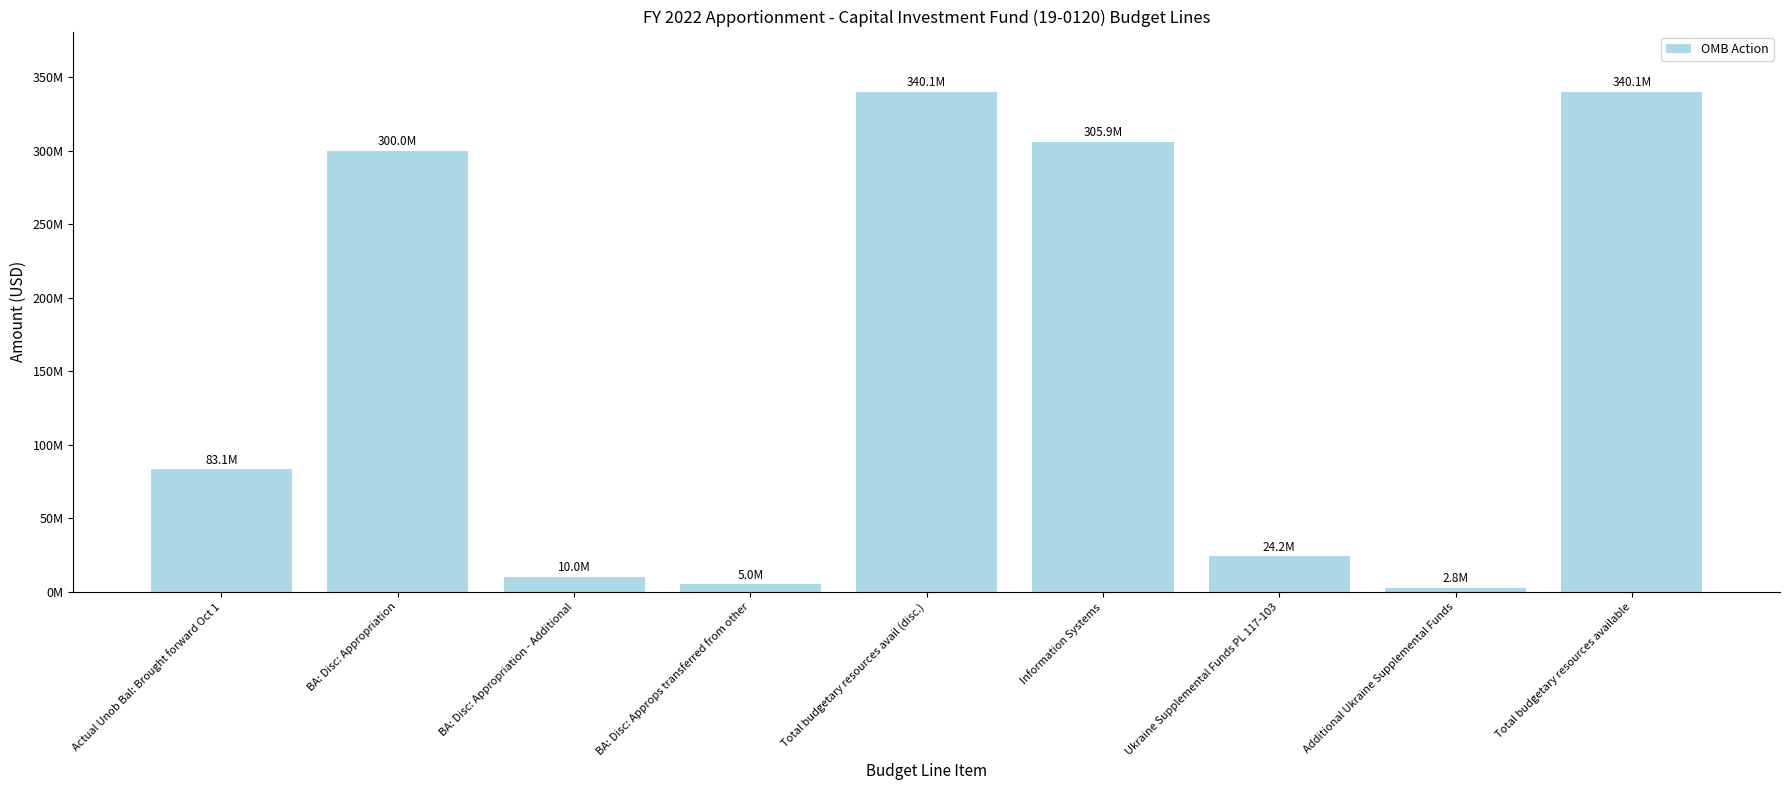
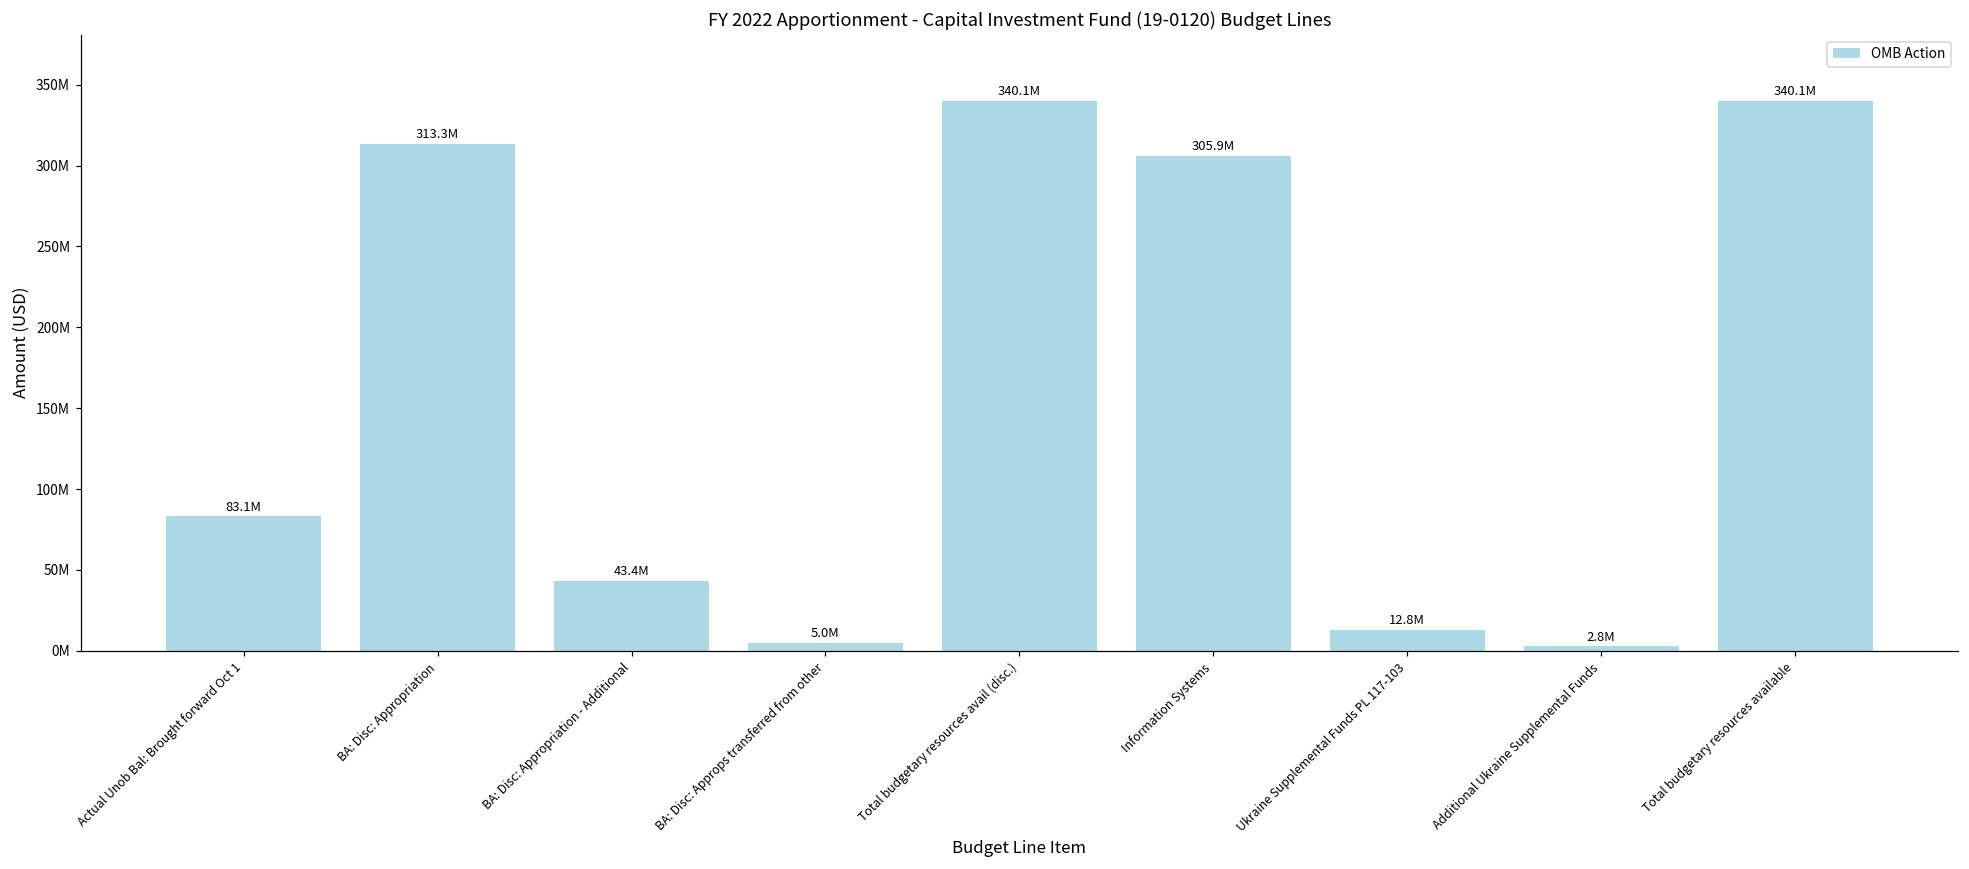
  {
    "Actual Unob Bal: Brought forward Oct 1": "83.1M",
-   "BA: Disc: Appropriation": "300.0M",
-   "BA: Disc: Appropriation - Additional": "10.0M",
+   "BA: Disc: Appropriation": "313.3M",
+   "BA: Disc: Appropriation - Additional": "43.4M",
    "BA: Disc: Approps transferred from other": "5.0M",
    "Total budgetary resources avail (disc.)": "340.1M",
    "Information Systems": "305.9M",
-   "Ukraine Supplemental Funds PL 117-103": "24.2M",
+   "Ukraine Supplemental Funds PL 117-103": "12.8M",
    "Additional Ukraine Supplemental Funds": "2.8M",
    "Total budgetary resources available": "340.1M"
  }
